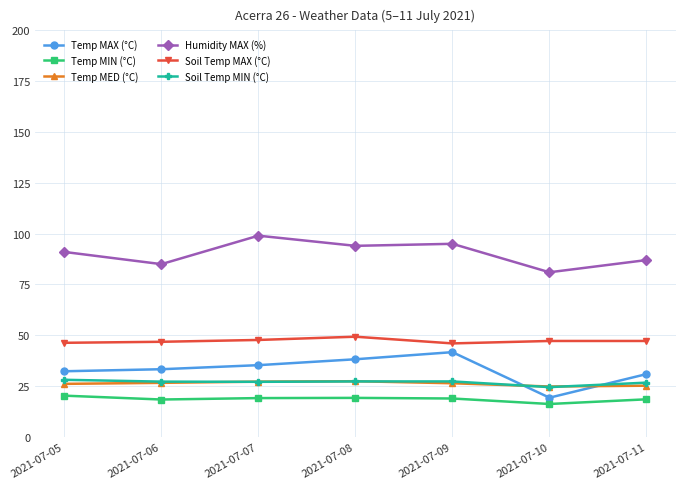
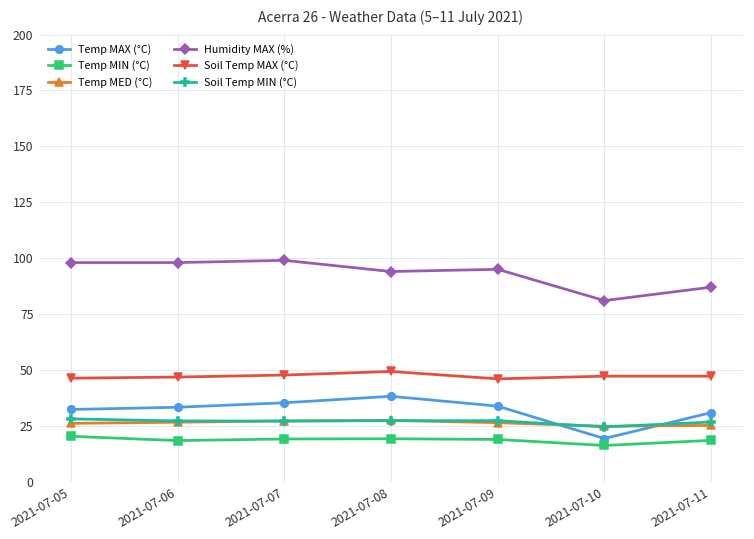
  {
    "Temp MAX (°C)": {
      "2021-07-05": 32,
      "2021-07-06": 33,
      "2021-07-07": 35,
      "2021-07-08": 38,
-     "2021-07-09": 42,
+     "2021-07-09": 34,
      "2021-07-10": 19,
      "2021-07-11": 31
    },
    "Humidity MAX (%)": {
-     "2021-07-05": 91,
-     "2021-07-06": 85,
+     "2021-07-05": 98,
+     "2021-07-06": 98,
      "2021-07-07": 99,
      "2021-07-08": 94,
      "2021-07-09": 95,
      "2021-07-10": 81,
      "2021-07-11": 87
    }
  }
